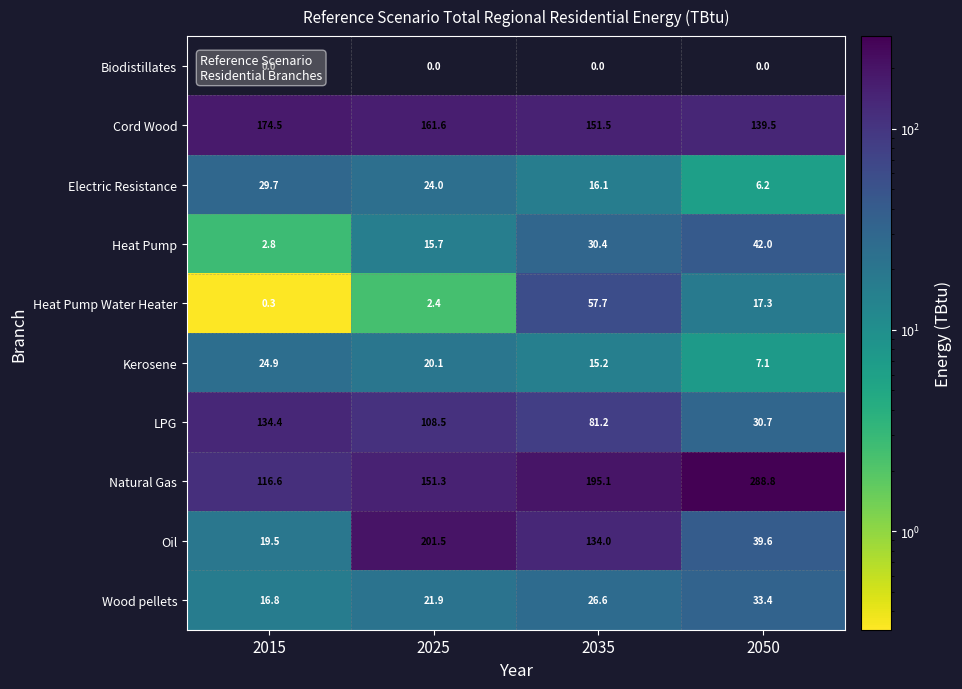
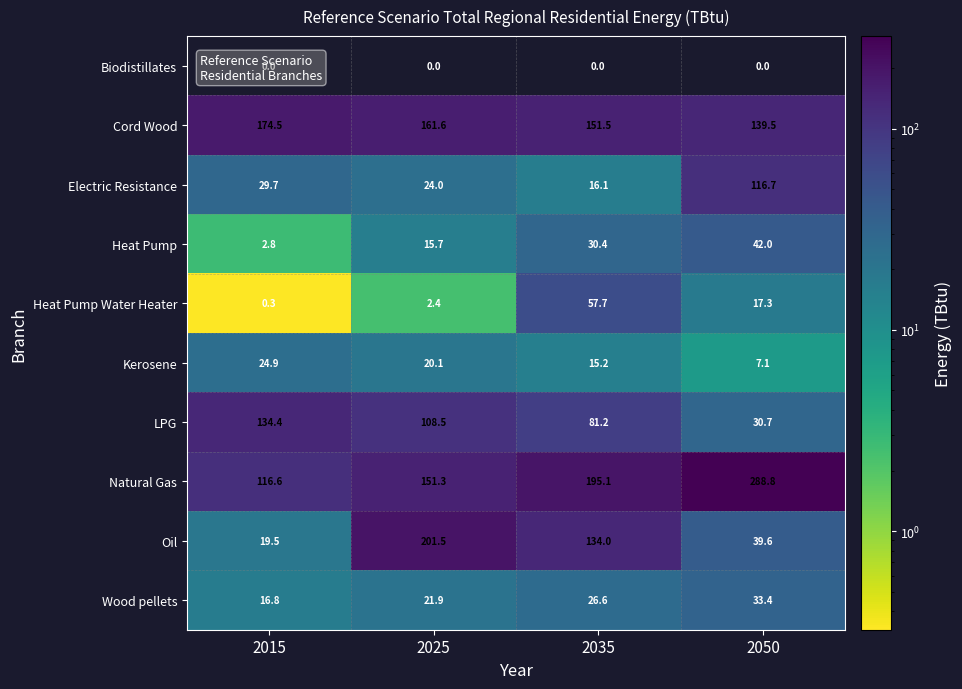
  {
    "Biodistillates": {
      "2025": 0.0,
      "2035": 0.0,
      "2050": 0.0
    },
    "Cord Wood": {
      "2015": 174.5,
      "2025": 161.6,
      "2035": 151.5,
      "2050": 139.5
    },
    "Electric Resistance": {
      "2015": 29.7,
      "2025": 24.0,
      "2035": 16.1,
-     "2050": 6.2
+     "2050": 116.7
    },
    "Heat Pump": {
      "2015": 2.8,
      "2025": 15.7,
      "2035": 30.4,
      "2050": 42.0
    },
    "Heat Pump Water Heater": {
      "2015": 0.3,
      "2025": 2.4,
      "2035": 57.7,
      "2050": 17.3
    },
    "Kerosene": {
      "2015": 24.9,
      "2025": 20.1,
      "2035": 15.2,
      "2050": 7.1
    },
    "LPG": {
      "2015": 134.4,
      "2025": 108.5,
      "2035": 81.2,
      "2050": 30.7
    },
    "Natural Gas": {
      "2015": 116.6,
      "2025": 151.3,
      "2035": 195.1,
      "2050": 288.8
    },
    "Oil": {
      "2015": 19.5,
      "2025": 201.5,
      "2035": 134.0,
      "2050": 39.6
    },
    "Wood pellets": {
      "2015": 16.8,
      "2025": 21.9,
      "2035": 26.6,
      "2050": 33.4
    }
  }
